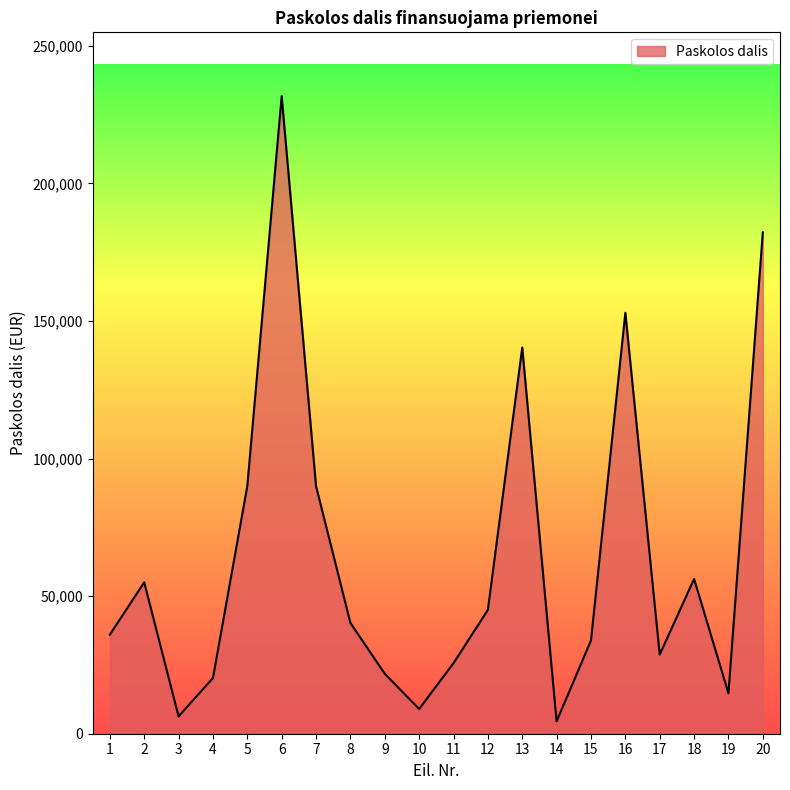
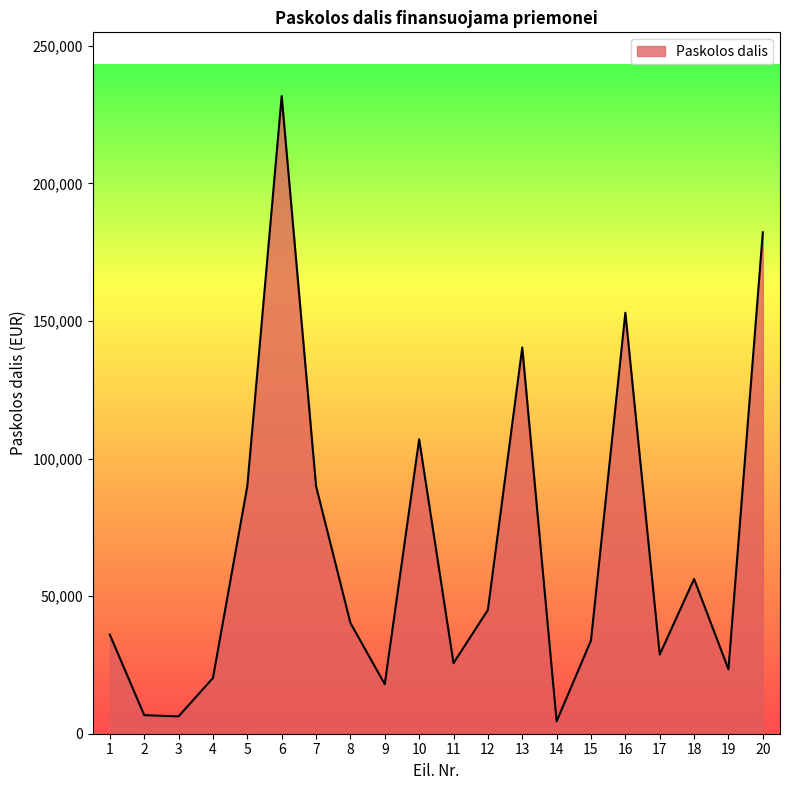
  {
    "1": "36,000",
-   "2": "55,000",
+   "2": "7,000",
    "3": "6,000",
    "4": "20,000",
    "5": "90,000",
    "6": "232,000",
    "7": "90,000",
    "8": "40,000",
-   "9": "22,000",
-   "10": "9,000",
+   "9": "18,000",
+   "10": "107,000",
    "11": "26,000",
    "12": "45,000",
    "13": "140,000",
    "14": "5,000",
    "15": "34,000",
    "16": "153,000",
    "17": "29,000",
    "18": "56,000",
-   "19": "15,000",
+   "19": "23,000",
    "20": "182,000"
  }
